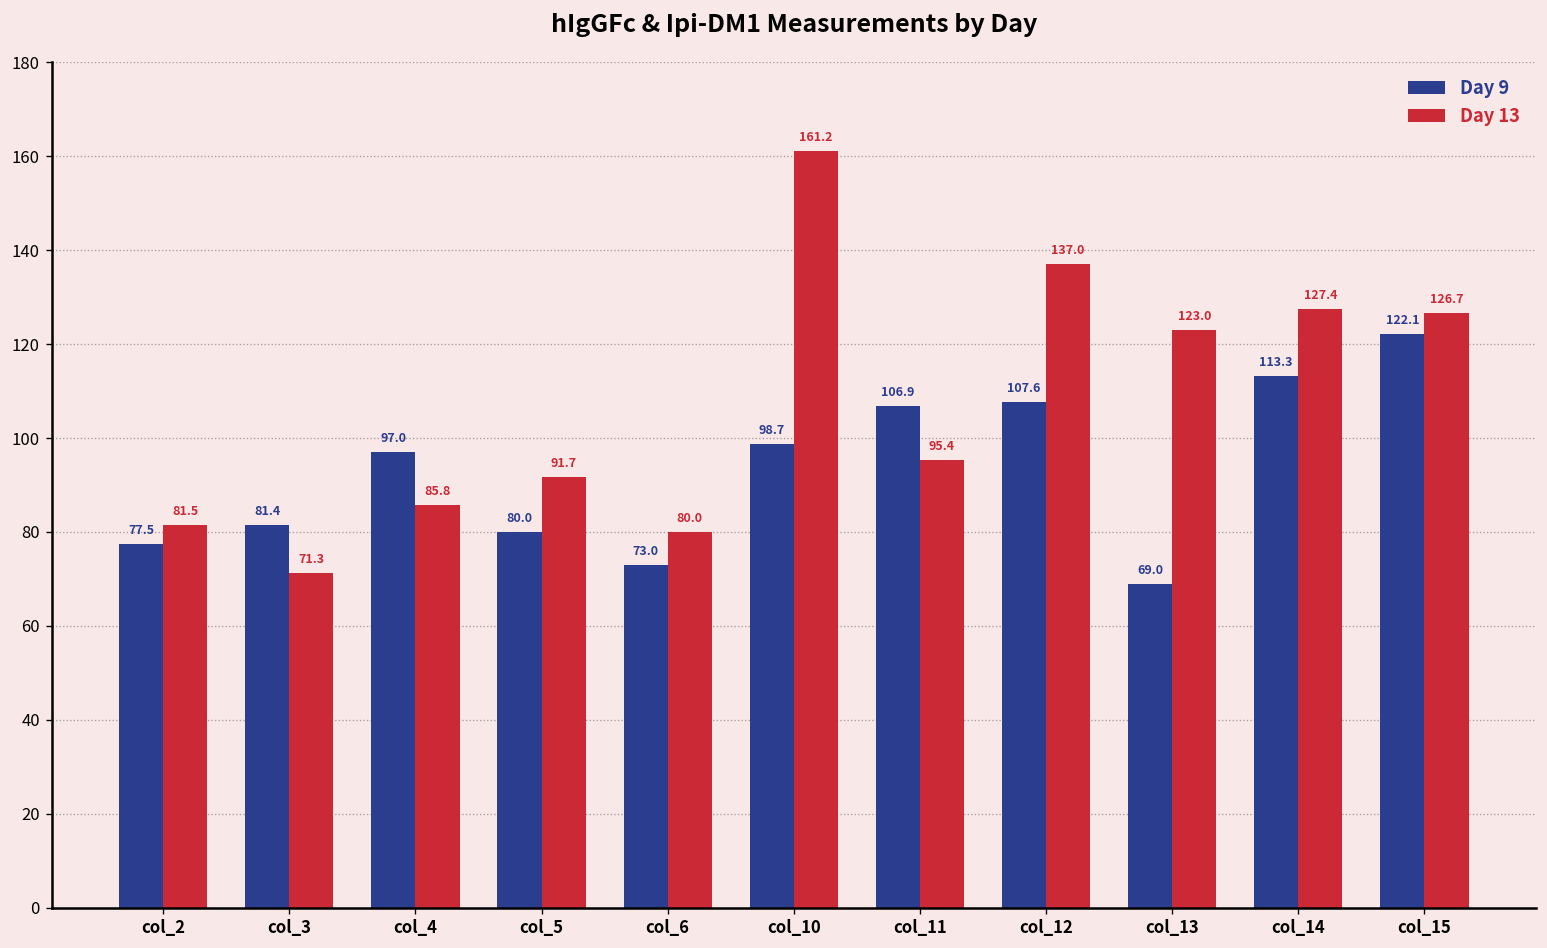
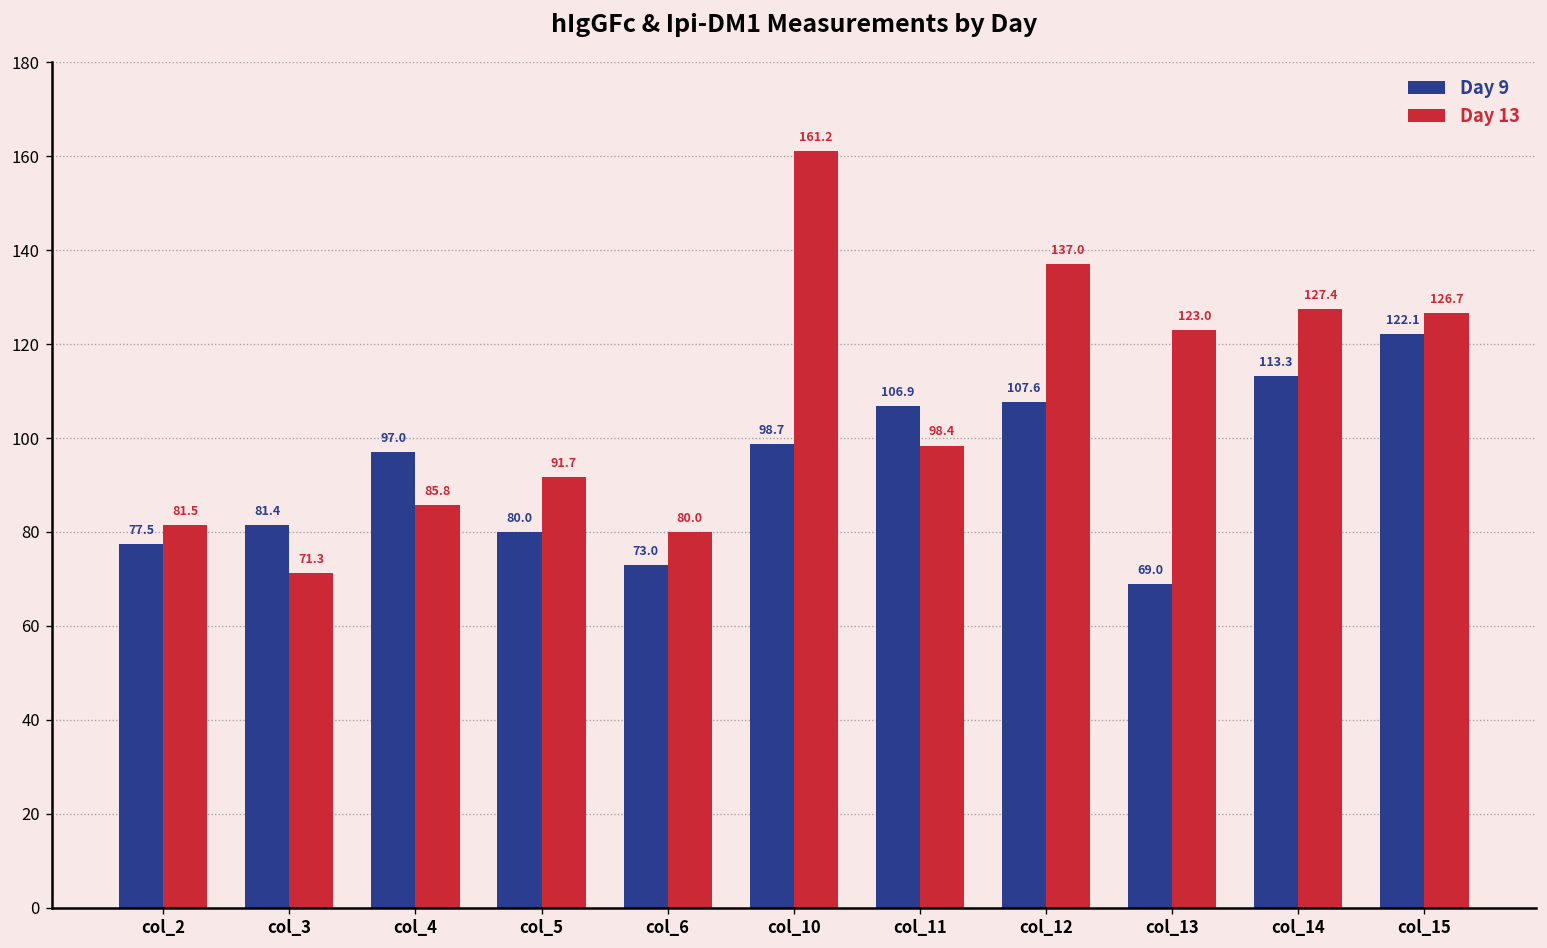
  {
    "Day 9": {
      "col_2": 77.5,
      "col_3": 81.4,
      "col_4": 97.0,
      "col_5": 80.0,
      "col_6": 73.0,
      "col_10": 98.7,
      "col_11": 106.9,
      "col_12": 107.6,
      "col_13": 69.0,
      "col_14": 113.3,
      "col_15": 122.1
    },
    "Day 13": {
      "col_2": 81.5,
      "col_3": 71.3,
      "col_4": 85.8,
      "col_5": 91.7,
      "col_6": 80.0,
      "col_10": 161.2,
-     "col_11": 95.4,
+     "col_11": 98.4,
      "col_12": 137.0,
      "col_13": 123.0,
      "col_14": 127.4,
      "col_15": 126.7
    }
  }
